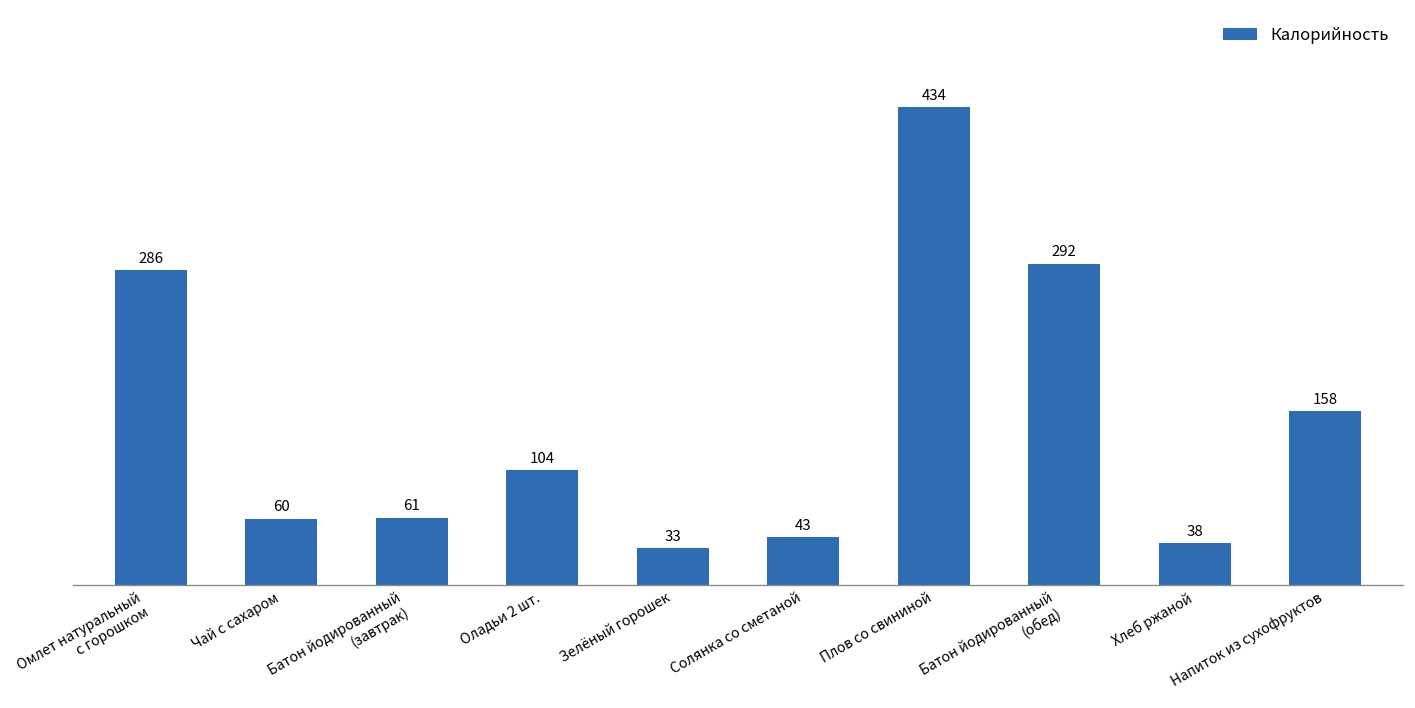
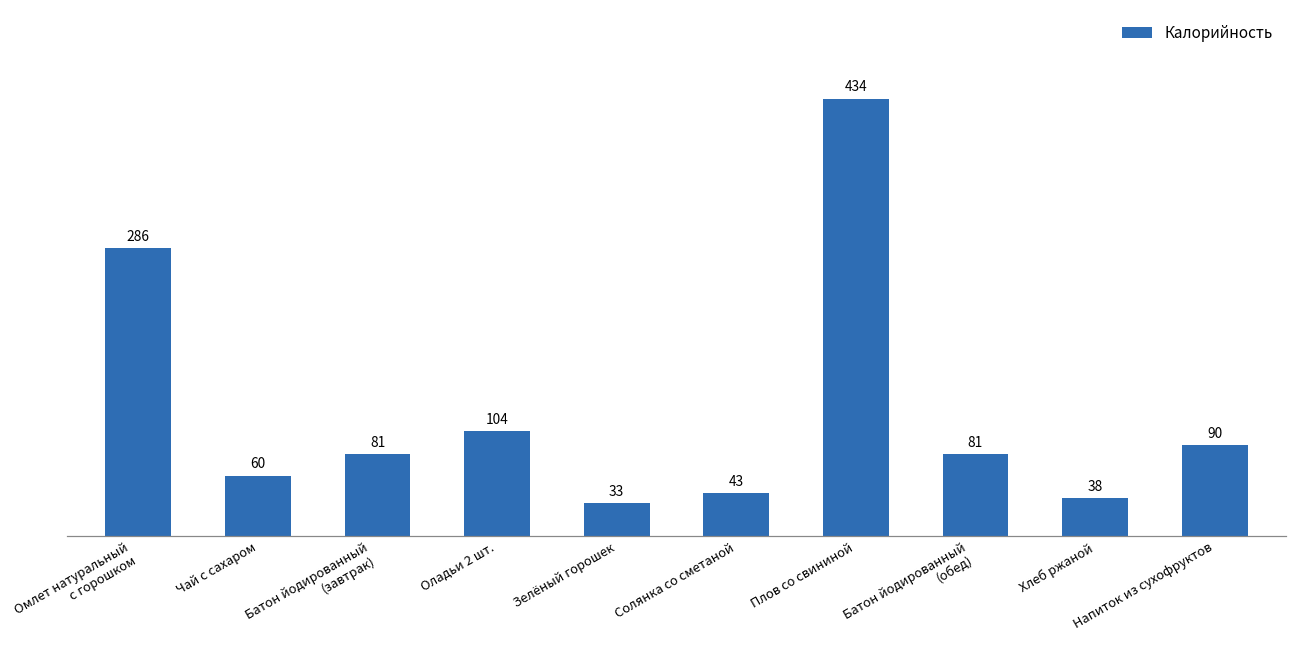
  {
    "Омлет натуральный с горошком": 286,
    "Чай с сахаром": 60,
-   "Батон йодированный (завтрак)": 61,
+   "Батон йодированный (завтрак)": 81,
    "Оладьи 2 шт.": 104,
    "Зелёный горошек": 33,
    "Солянка со сметаной": 43,
    "Плов со свининой": 434,
-   "Батон йодированный (обед)": 292,
+   "Батон йодированный (обед)": 81,
    "Хлеб ржаной": 38,
-   "Напиток из сухофруктов": 158
+   "Напиток из сухофруктов": 90
  }
